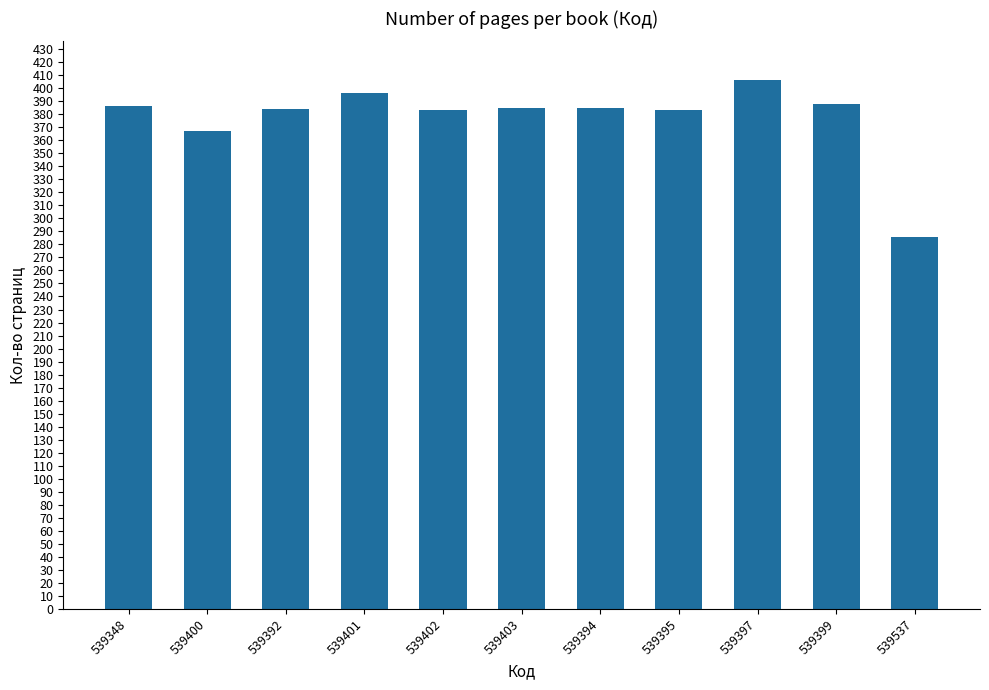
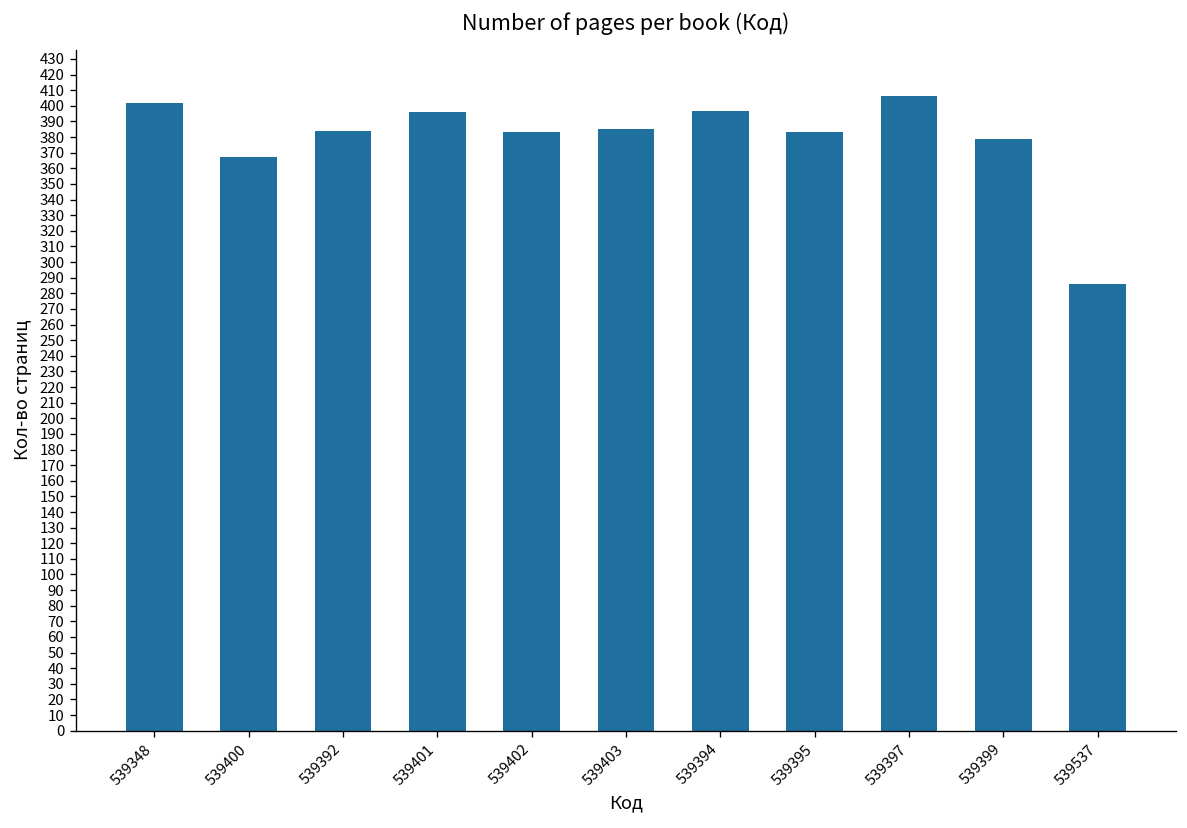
  {
-   "539348": 386,
+   "539348": 402,
    "539400": 367,
    "539392": 384,
    "539401": 396,
    "539402": 383,
    "539403": 385,
-   "539394": 385,
+   "539394": 397,
    "539395": 383,
    "539397": 406,
-   "539399": 388,
+   "539399": 379,
    "539537": 286
  }
